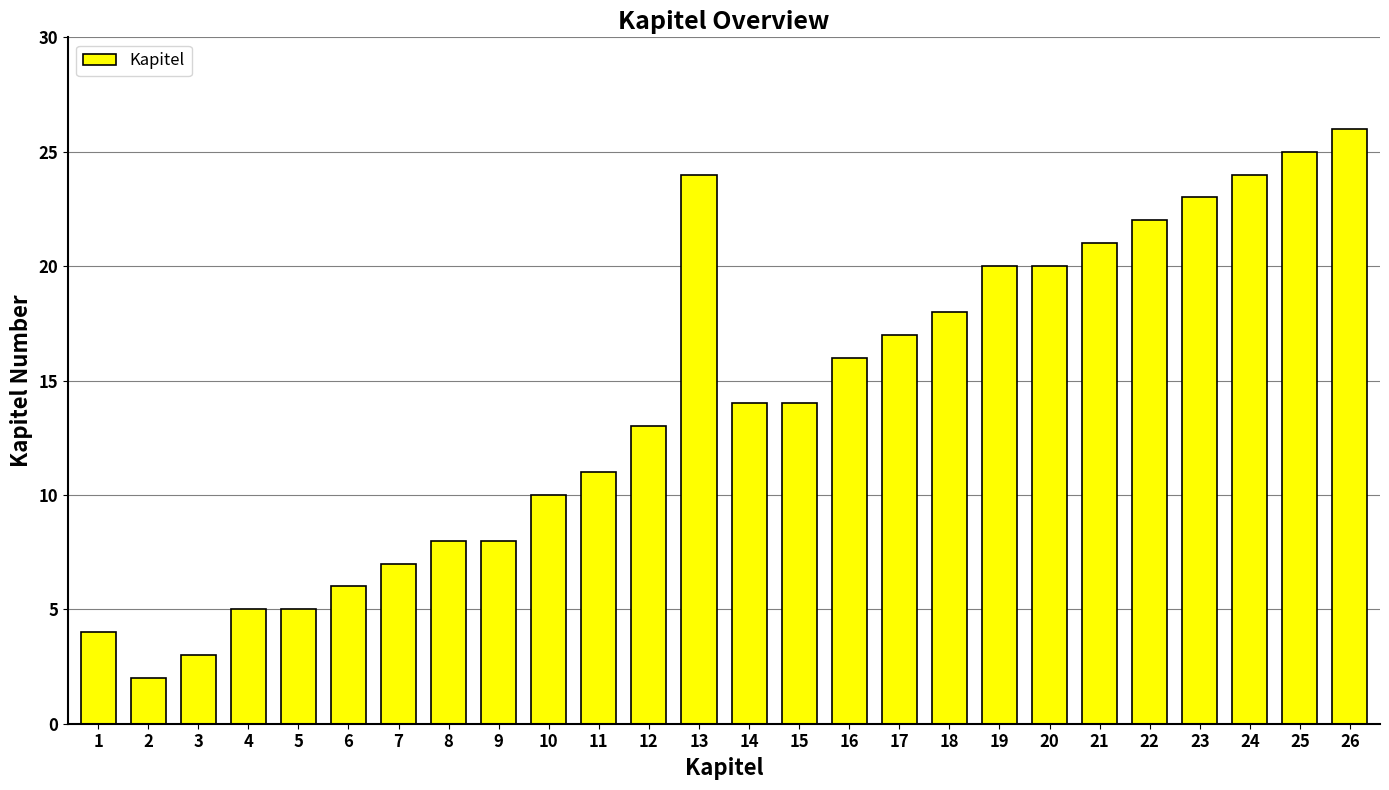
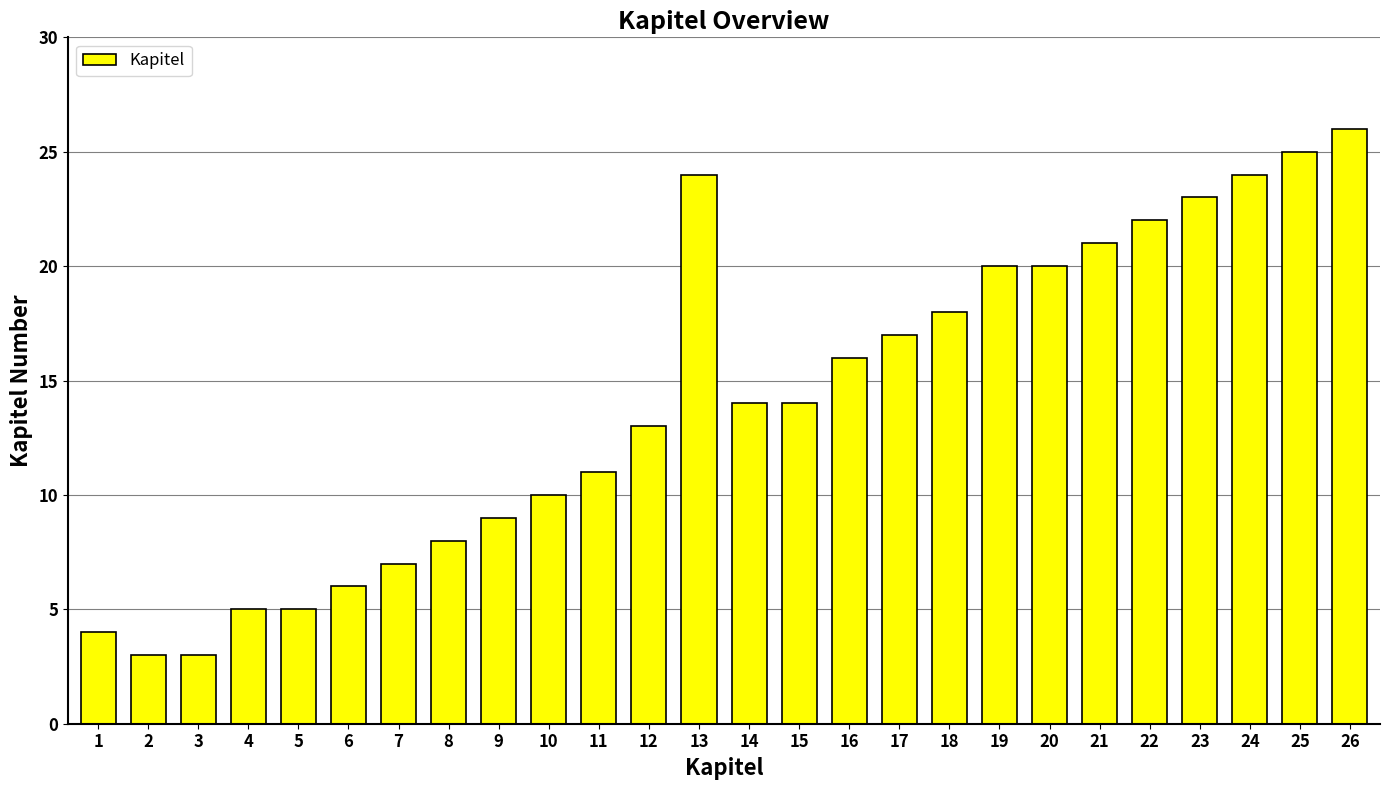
  {
    "1": 4,
-   "2": 2,
+   "2": 3,
    "3": 3,
    "4": 5,
    "5": 5,
    "6": 6,
    "7": 7,
    "8": 8,
-   "9": 8,
+   "9": 9,
    "10": 10,
    "11": 11,
    "12": 13,
    "13": 24,
    "14": 14,
    "15": 14,
    "16": 16,
    "17": 17,
    "18": 18,
    "19": 20,
    "20": 20,
    "21": 21,
    "22": 22,
    "23": 23,
    "24": 24,
    "25": 25,
    "26": 26
  }
